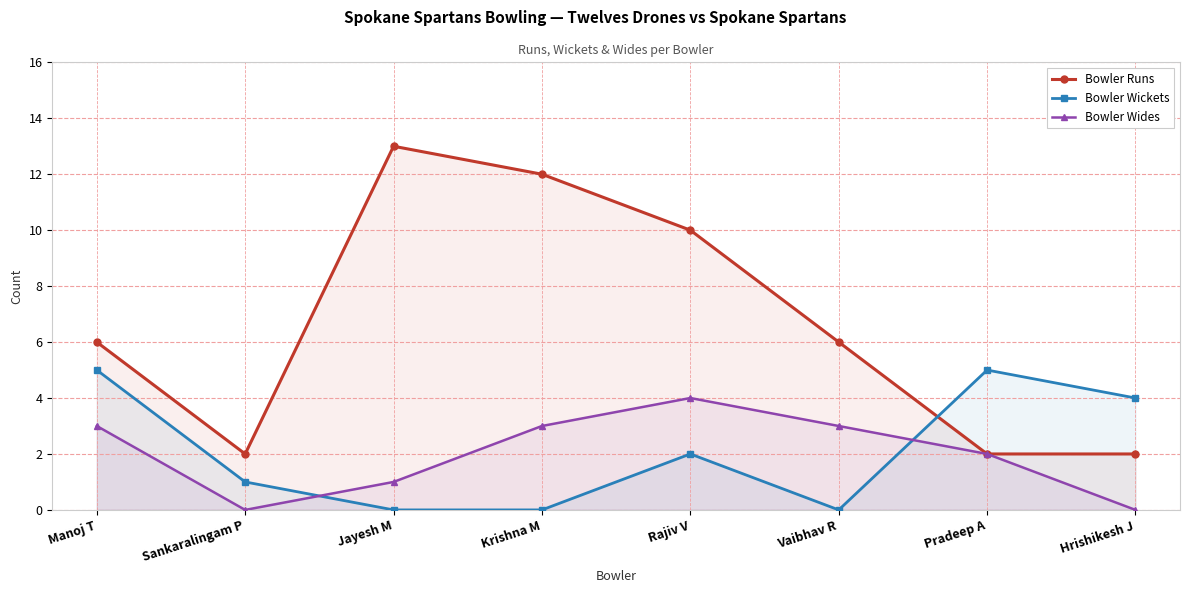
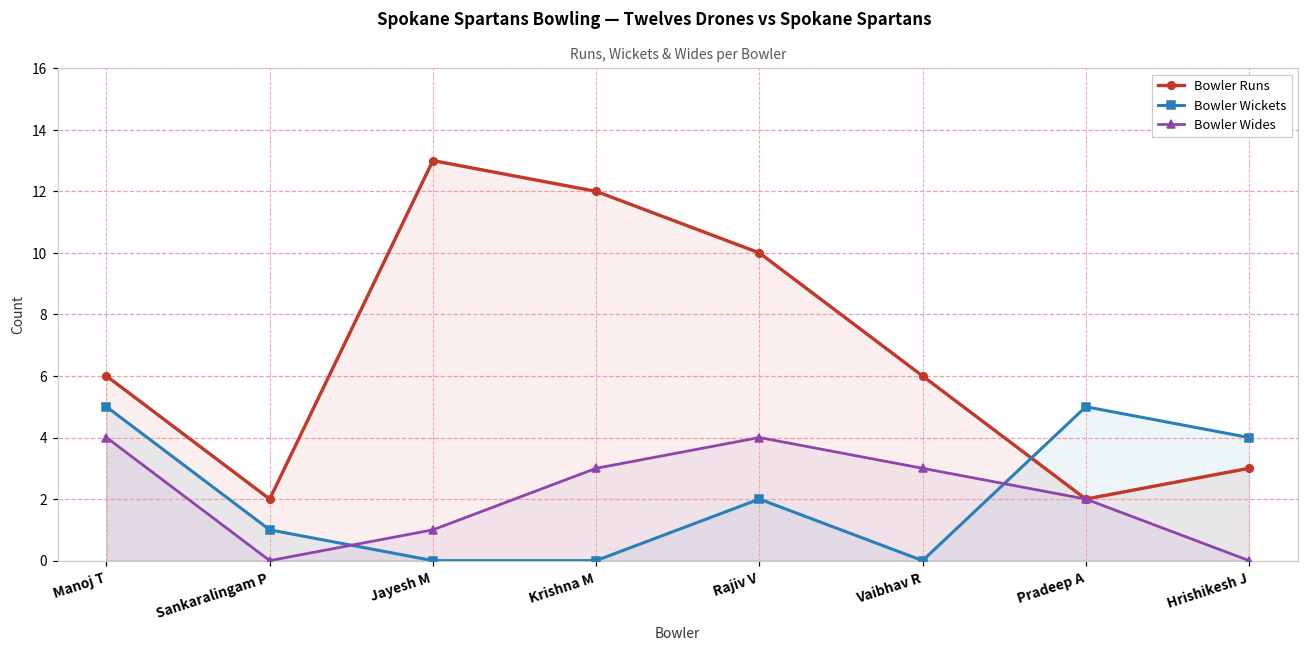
  {
    "Bowler Runs": {
      "Manoj T": 6,
      "Sankaralingam P": 2,
      "Jayesh M": 13,
      "Krishna M": 12,
      "Rajiv V": 10,
      "Vaibhav R": 6,
-     "Hrishikesh J": 2
+     "Hrishikesh J": 3
    },
    "Bowler Wickets": {
      "Manoj T": 5,
      "Sankaralingam P": 1,
      "Jayesh M": 0,
      "Krishna M": 0,
      "Rajiv V": 2,
      "Vaibhav R": 0,
      "Pradeep A": 5,
      "Hrishikesh J": 4
    },
    "Bowler Wides": {
-     "Manoj T": 3,
+     "Manoj T": 4,
      "Sankaralingam P": 0,
      "Jayesh M": 1,
      "Krishna M": 3,
      "Rajiv V": 4,
      "Vaibhav R": 3,
      "Hrishikesh J": 0
    }
  }
